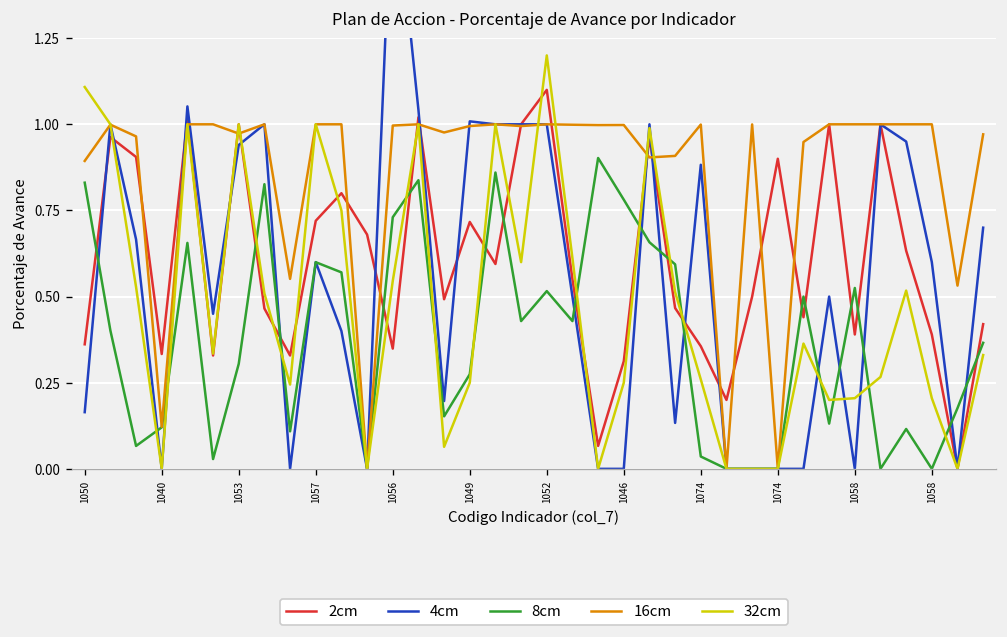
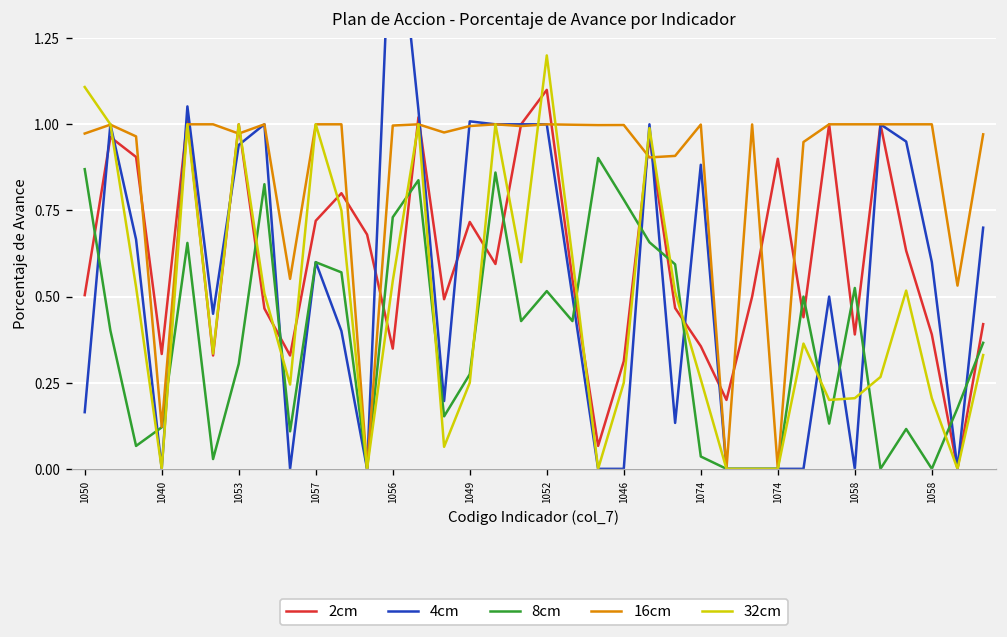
  {
    "2cm": {
-     "1050": 0.36,
+     "1050": 0.50,
      "1052": 1.10
    },
    "4cm": {
      "1050": 0.16
    },
    "8cm": {
-     "1050": 0.83,
+     "1050": 0.87,
      "1052": 0.52
    },
    "16cm": {
-     "1050": 0.89
+     "1050": 0.97
    },
    "32cm": {
      "1050": 1.11,
      "1052": 1.20
    }
  }
